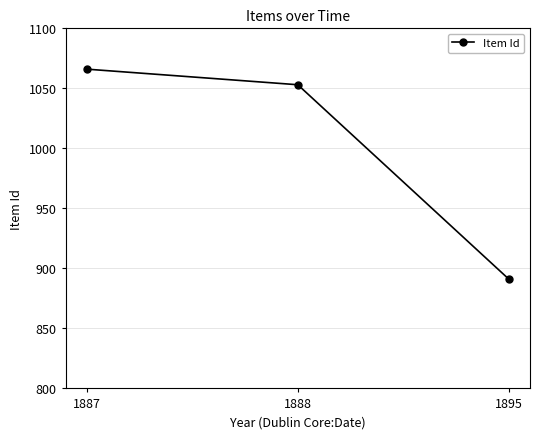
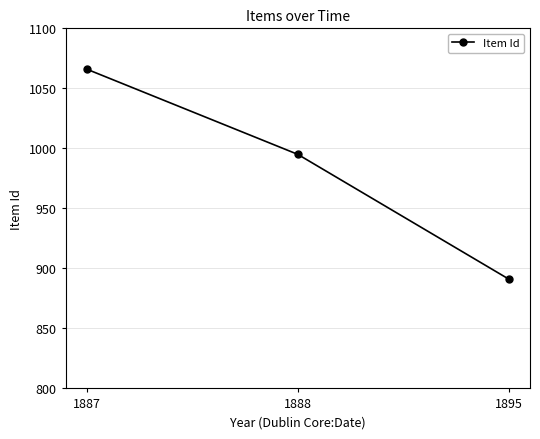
  {
    "1887": 1066,
-   "1888": 1053,
+   "1888": 995,
    "1895": 891
  }
